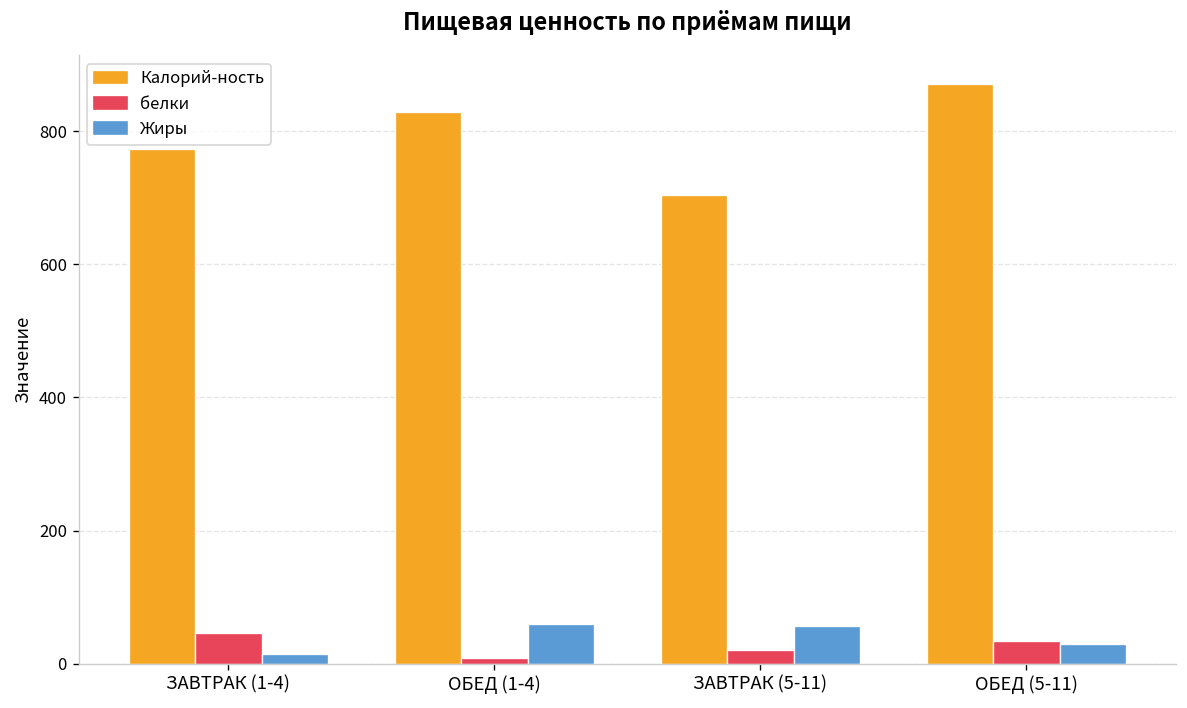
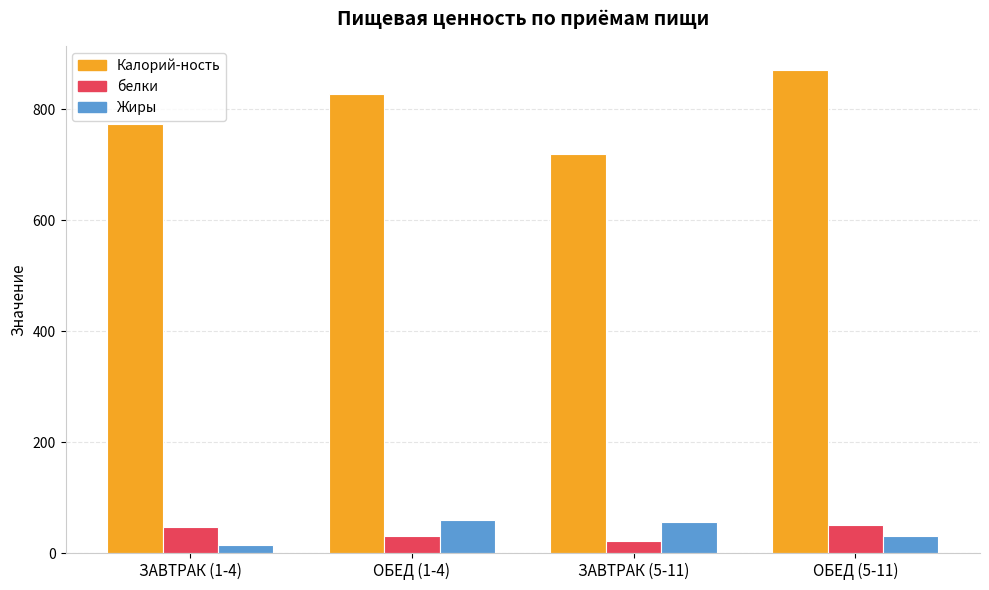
  {
    "Калорий-ность": {
      "ЗАВТРАК (1-4)": 770,
      "ОБЕД (1-4)": 830,
-     "ЗАВТРАК (5-11)": 700,
+     "ЗАВТРАК (5-11)": 720,
      "ОБЕД (5-11)": 870
    },
    "белки": {
      "ЗАВТРАК (1-4)": 50,
-     "ОБЕД (1-4)": 10,
+     "ОБЕД (1-4)": 30,
      "ЗАВТРАК (5-11)": 20,
-     "ОБЕД (5-11)": 30
+     "ОБЕД (5-11)": 50
    },
    "Жиры": {
      "ЗАВТРАК (1-4)": 10,
      "ОБЕД (1-4)": 60,
      "ЗАВТРАК (5-11)": 60,
      "ОБЕД (5-11)": 30
    }
  }
